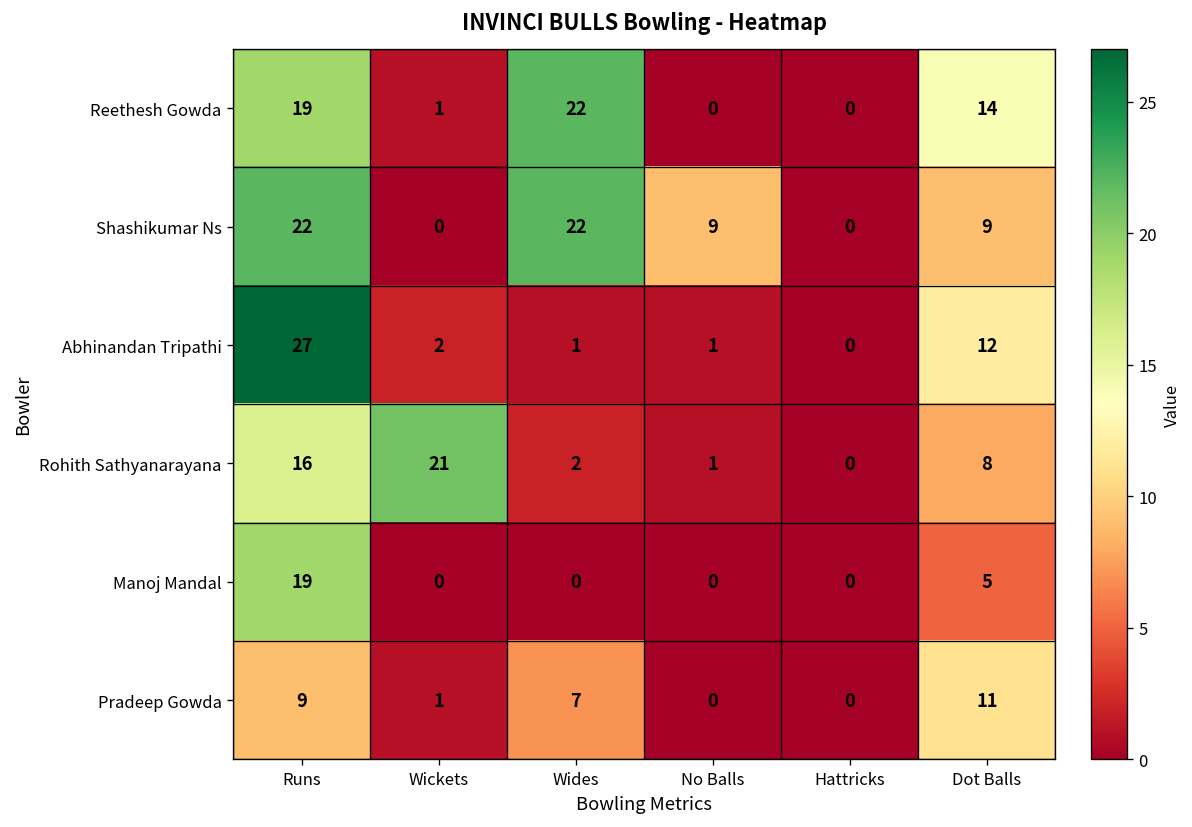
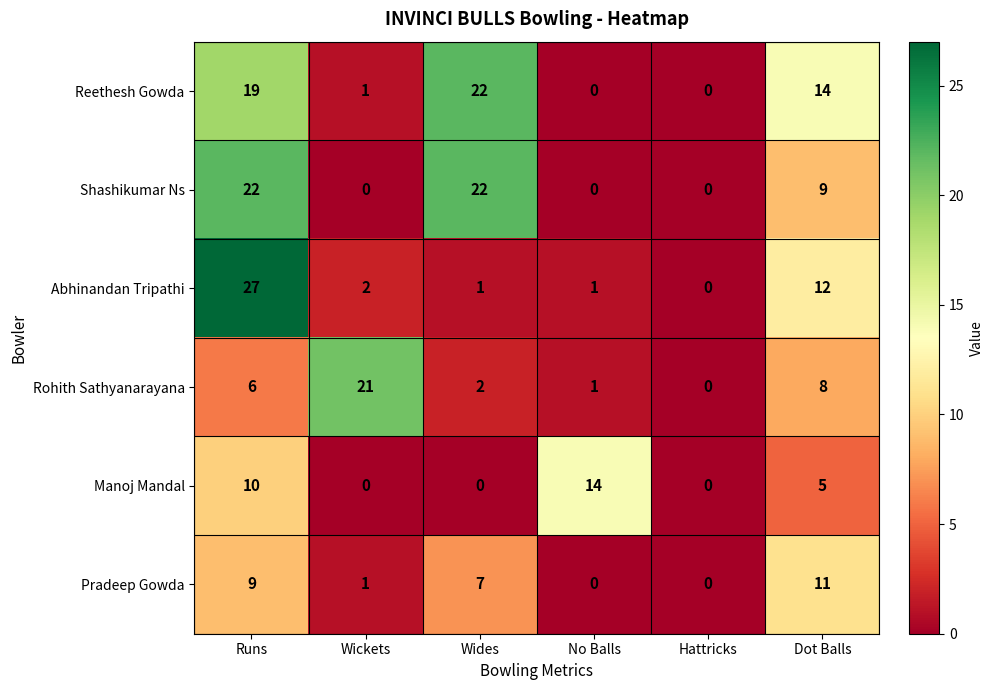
  {
    "Reethesh Gowda": {
      "Runs": 19,
      "Wickets": 1,
      "Wides": 22,
      "No Balls": 0,
      "Hattricks": 0,
      "Dot Balls": 14
    },
    "Shashikumar Ns": {
      "Runs": 22,
      "Wickets": 0,
      "Wides": 22,
-     "No Balls": 9,
+     "No Balls": 0,
      "Hattricks": 0,
      "Dot Balls": 9
    },
    "Abhinandan Tripathi": {
      "Runs": 27,
      "Wickets": 2,
      "Wides": 1,
      "No Balls": 1,
      "Hattricks": 0,
      "Dot Balls": 12
    },
    "Rohith Sathyanarayana": {
-     "Runs": 16,
+     "Runs": 6,
      "Wickets": 21,
      "Wides": 2,
      "No Balls": 1,
      "Hattricks": 0,
      "Dot Balls": 8
    },
    "Manoj Mandal": {
-     "Runs": 19,
+     "Runs": 10,
      "Wickets": 0,
      "Wides": 0,
-     "No Balls": 0,
+     "No Balls": 14,
      "Hattricks": 0,
      "Dot Balls": 5
    },
    "Pradeep Gowda": {
      "Runs": 9,
      "Wickets": 1,
      "Wides": 7,
      "No Balls": 0,
      "Hattricks": 0,
      "Dot Balls": 11
    }
  }
